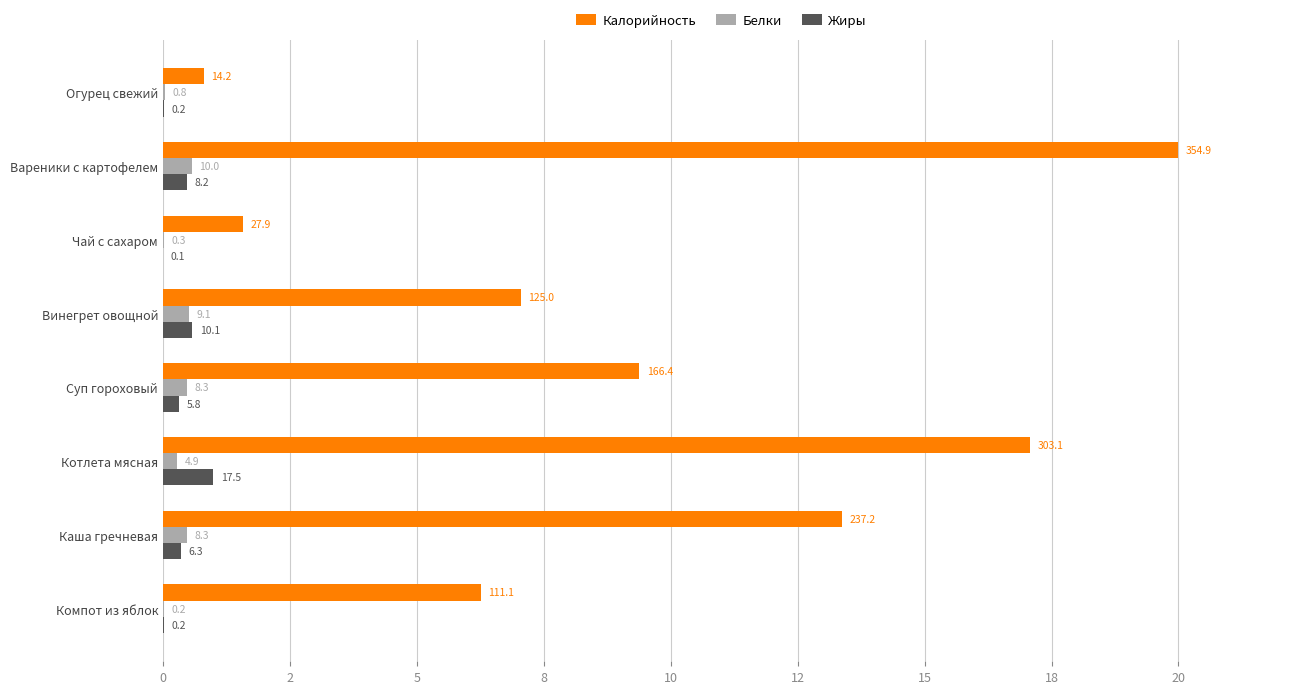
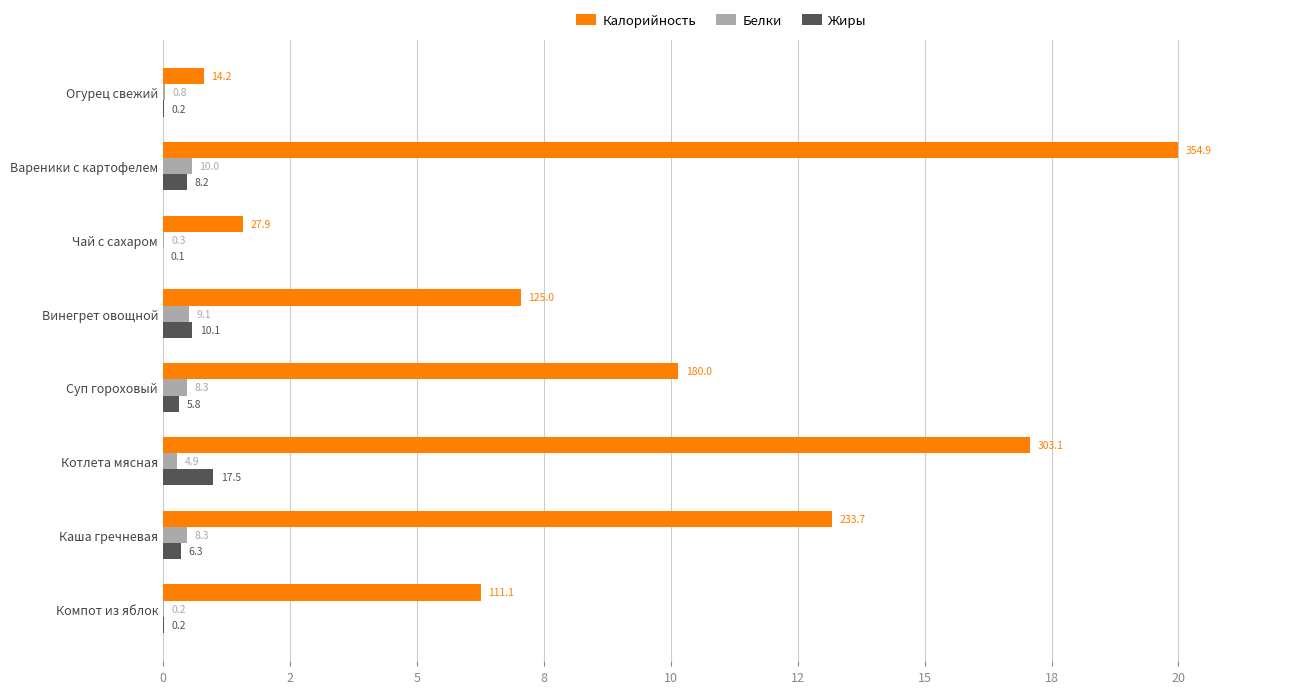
  {
    "Калорийность": {
      "Огурец свежий": 0.8,
-     "Суп гороховый": 166.4,
-     "Каша гречневая": 237.2
+     "Суп гороховый": 180.0,
+     "Каша гречневая": 233.7
    }
  }
